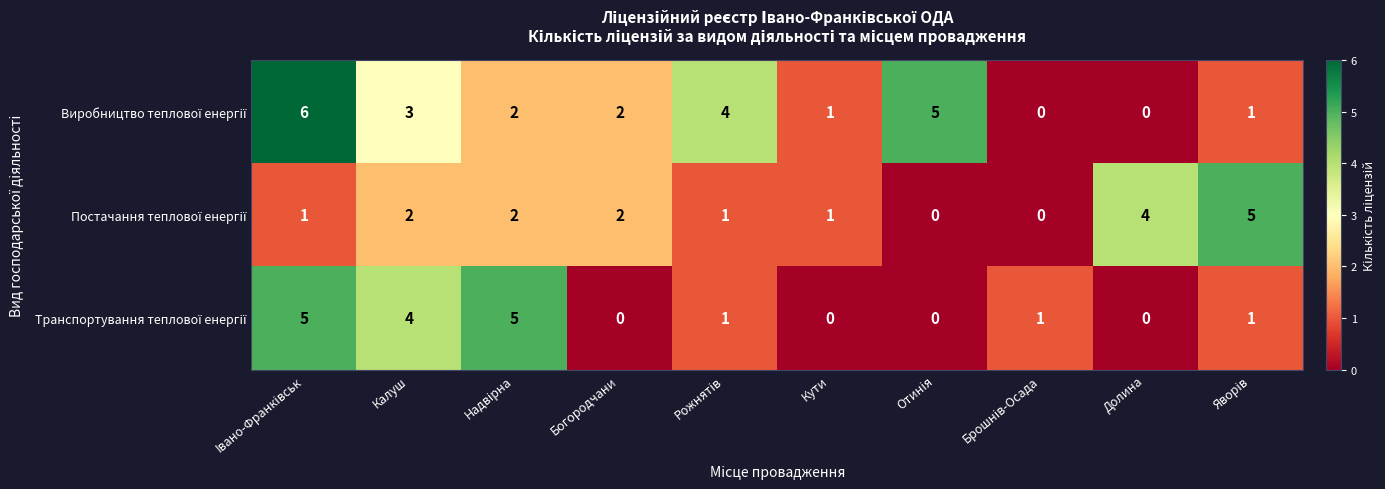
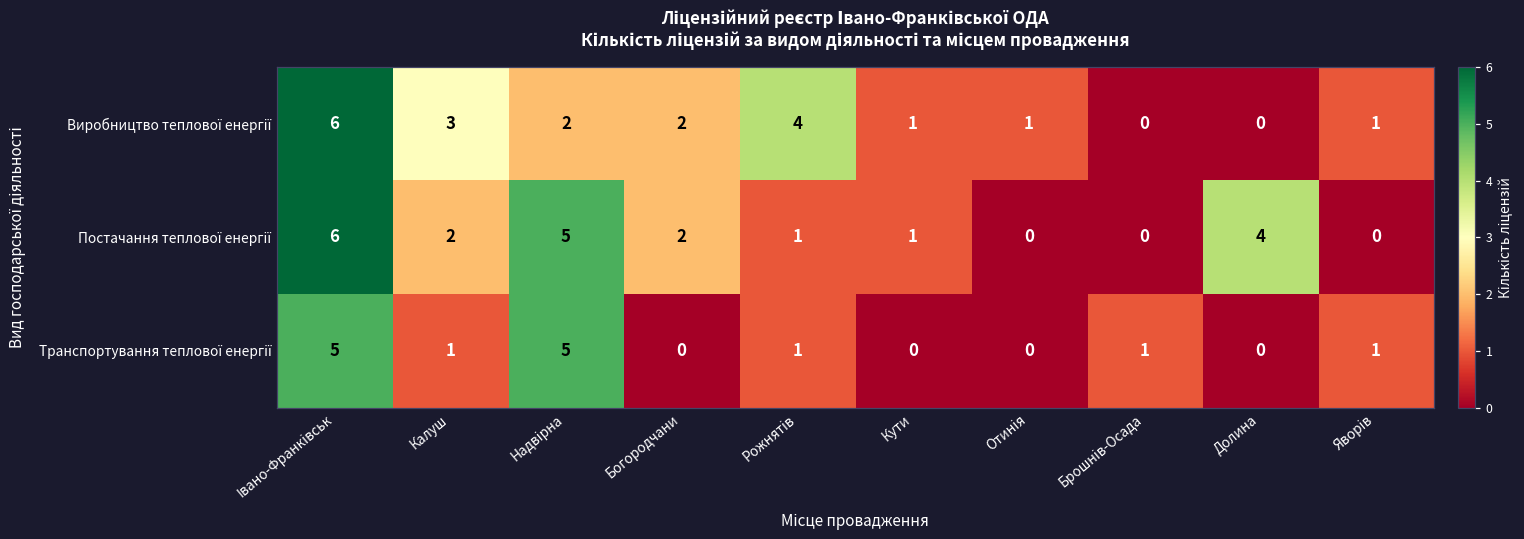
  {
    "Виробництво теплової енергії": {
      "Івано-Франківськ": 6,
      "Калуш": 3,
      "Надвірна": 2,
      "Богородчани": 2,
      "Рожнятів": 4,
      "Кути": 1,
-     "Отинія": 5,
+     "Отинія": 1,
      "Брошнів-Осада": 0,
      "Долина": 0,
      "Яворів": 1
    },
    "Постачання теплової енергії": {
-     "Івано-Франківськ": 1,
+     "Івано-Франківськ": 6,
      "Калуш": 2,
-     "Надвірна": 2,
+     "Надвірна": 5,
      "Богородчани": 2,
      "Рожнятів": 1,
      "Кути": 1,
      "Отинія": 0,
      "Брошнів-Осада": 0,
      "Долина": 4,
-     "Яворів": 5
+     "Яворів": 0
    },
    "Транспортування теплової енергії": {
      "Івано-Франківськ": 5,
-     "Калуш": 4,
+     "Калуш": 1,
      "Надвірна": 5,
      "Богородчани": 0,
      "Рожнятів": 1,
      "Кути": 0,
      "Отинія": 0,
      "Брошнів-Осада": 1,
      "Долина": 0,
      "Яворів": 1
    }
  }
